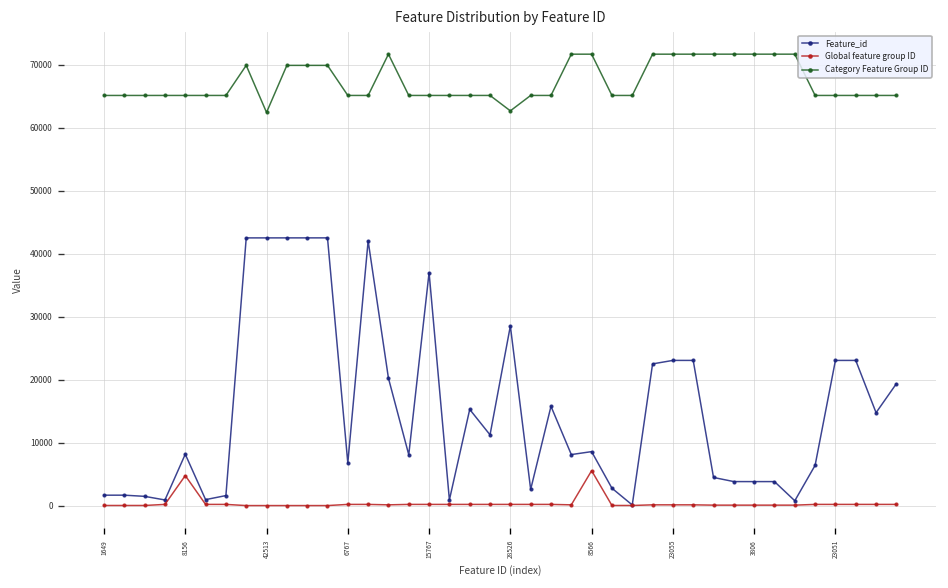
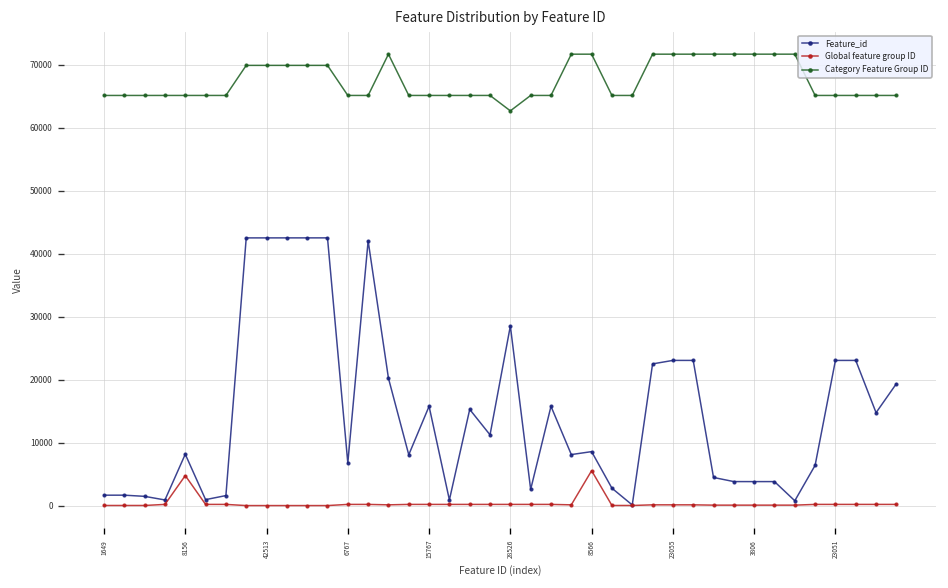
  {
    "Feature_id": {
      "1649": 2000,
      "8156": 8000,
      "42513": 43000,
      "6767": 7000,
-     "15767": 37000,
+     "15767": 16000,
      "28526": 29000,
      "8566": 9000,
      "23055": 23000,
      "3806": 4000,
      "23051": 23000
    },
    "Global feature group ID": {
      "1649": 0,
      "8156": 5000,
      "42513": 0,
      "6767": 0,
      "15767": 0,
      "28526": 0,
      "8566": 6000,
      "23055": 0,
      "3806": 0,
      "23051": 0
    },
    "Category Feature Group ID": {
      "1649": 65000,
      "8156": 65000,
-     "42513": 62000,
+     "42513": 70000,
      "6767": 65000,
      "15767": 65000,
      "28526": 63000,
      "8566": 72000,
      "23055": 72000,
      "3806": 72000,
      "23051": 65000
    }
  }
